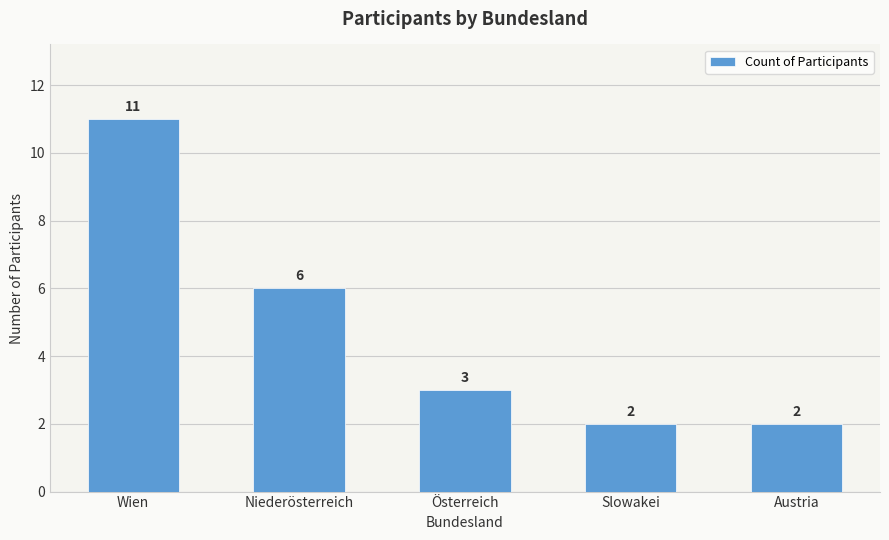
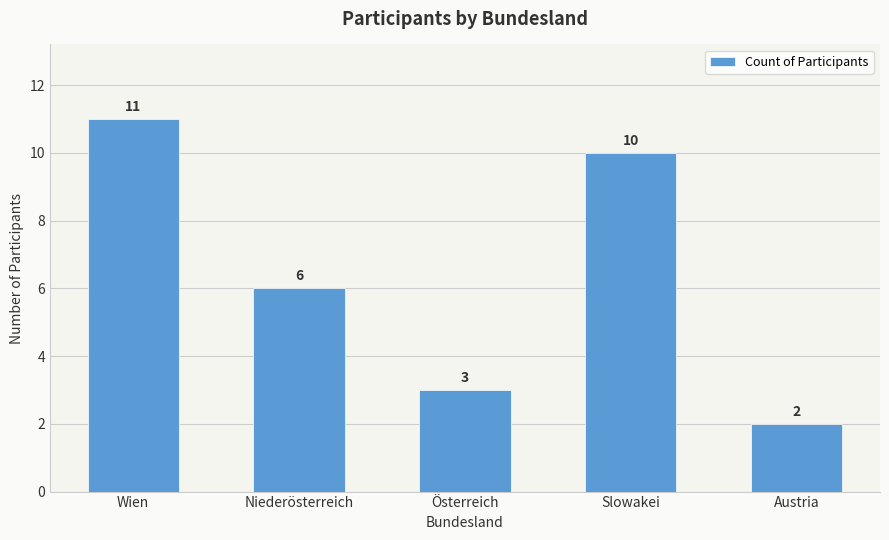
  {
    "Wien": 11,
    "Niederösterreich": 6,
    "Österreich": 3,
-   "Slowakei": 2,
+   "Slowakei": 10,
    "Austria": 2
  }
